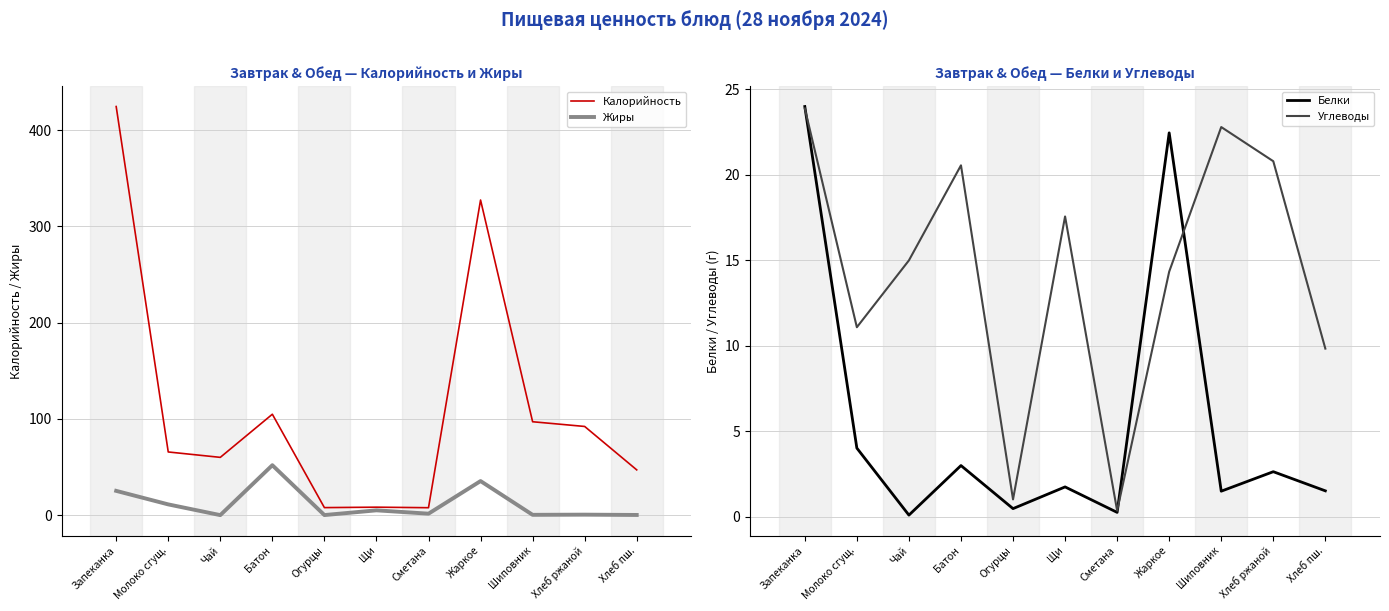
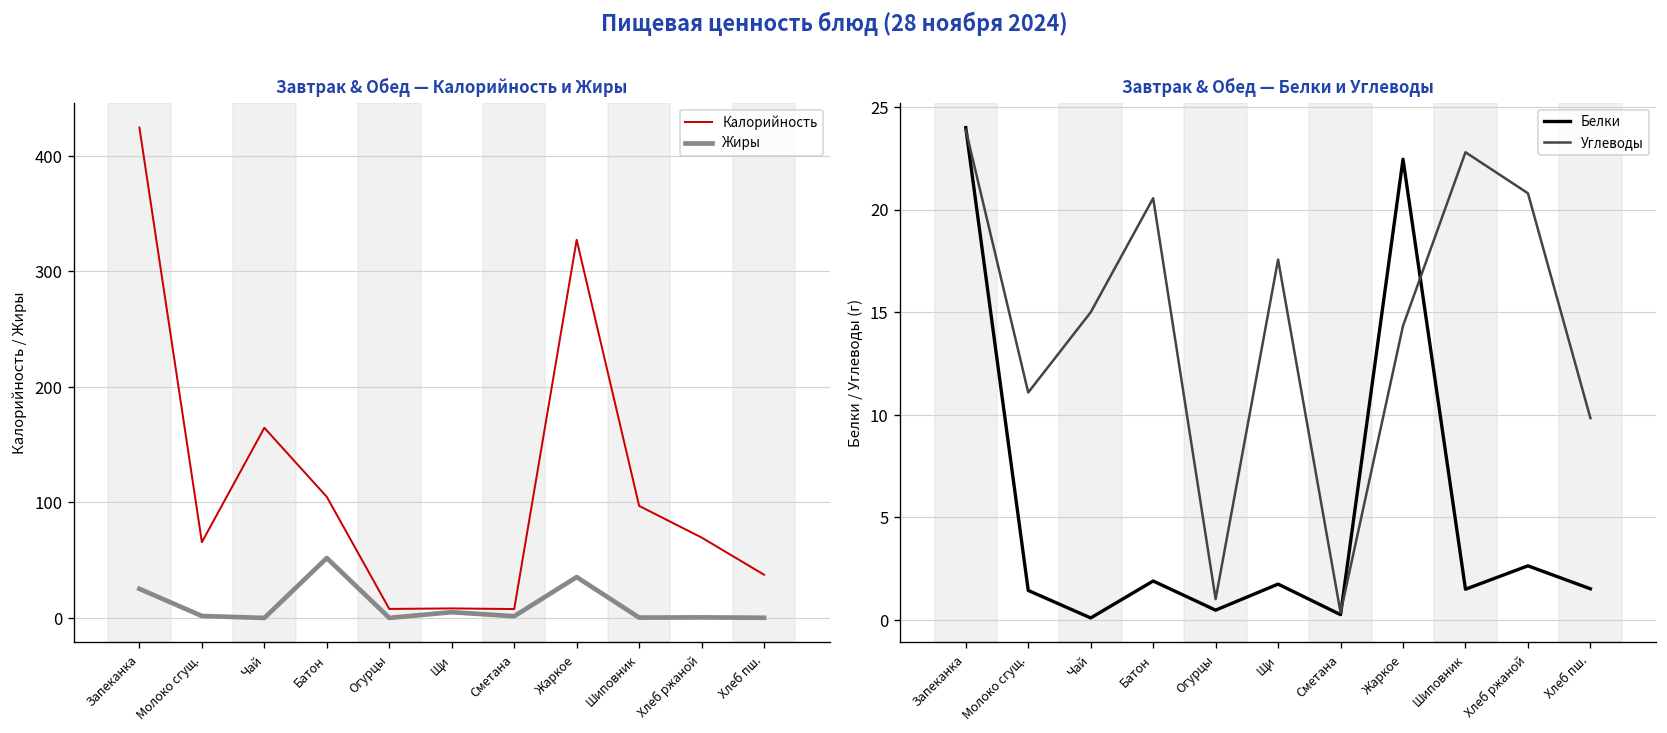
  {
    "Завтрак & Обед — Калорийность и Жиры": {
      "Калорийность": {
        "Запеканка": 420,
        "Молоко сгущ.": 70,
-       "Чай": 60,
+       "Чай": 160,
        "Батон": 100,
        "Огурцы": 10,
        "Щи": 10,
        "Сметана": 10,
        "Жаркое": 330,
        "Шиповник": 100,
-       "Хлеб ржаной": 90,
-       "Хлеб пш.": 50
+       "Хлеб ржаной": 70,
+       "Хлеб пш.": 40
      },
      "Жиры": {
        "Запеканка": 30,
-       "Молоко сгущ.": 10,
+       "Молоко сгущ.": 0,
        "Чай": 0,
        "Батон": 50,
        "Огурцы": 0,
        "Щи": 0,
        "Сметана": 0,
        "Жаркое": 40,
        "Шиповник": 0,
        "Хлеб ржаной": 0,
        "Хлеб пш.": 0
      }
    },
    "Завтрак & Обед — Белки и Углеводы": {
      "Белки": {
-       "Молоко сгущ.": 4.0,
+       "Молоко сгущ.": 1.4,
        "Чай": 0.1,
-       "Батон": 3.0,
+       "Батон": 1.9,
        "Огурцы": 0.5,
        "Щи": 1.8,
        "Жаркое": 22.5,
        "Шиповник": 1.5,
        "Хлеб ржаной": 2.6,
        "Хлеб пш.": 1.5
      },
      "Углеводы": {
        "Молоко сгущ.": 11.1,
        "Чай": 15.0,
        "Батон": 20.6,
        "Огурцы": 1.0,
        "Щи": 17.6,
        "Жаркое": 14.3,
        "Шиповник": 22.8,
        "Хлеб ржаной": 20.8,
        "Хлеб пш.": 9.8
      }
    }
  }
